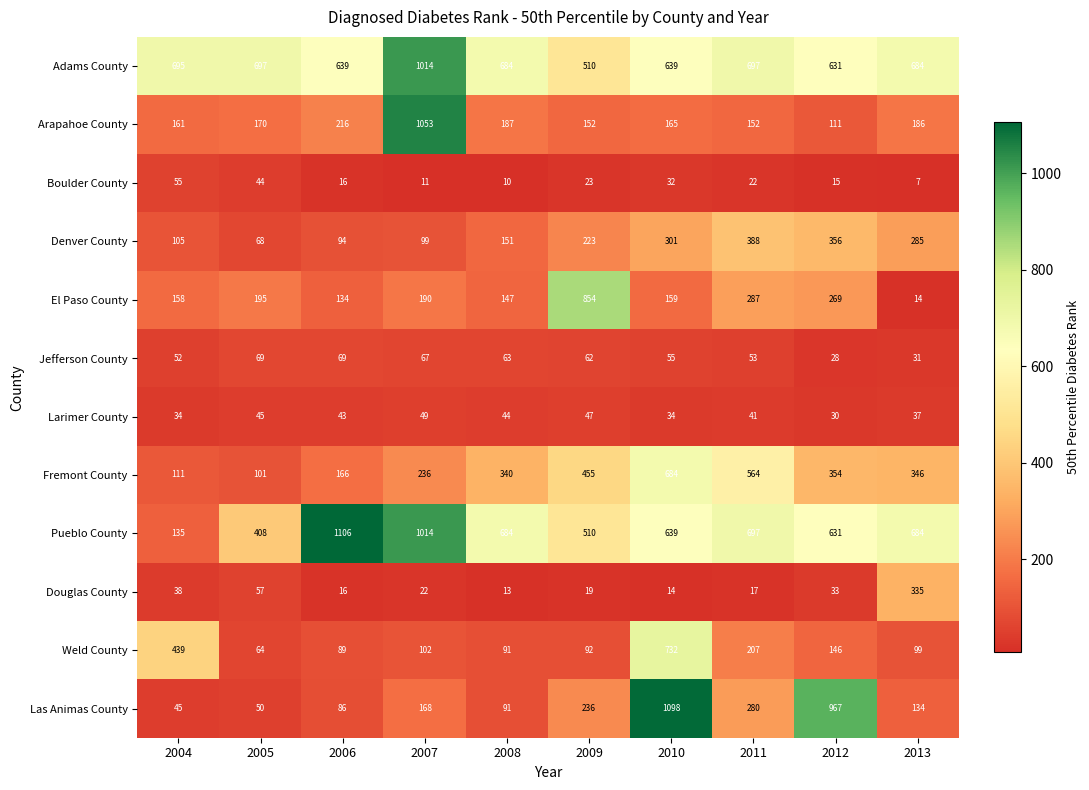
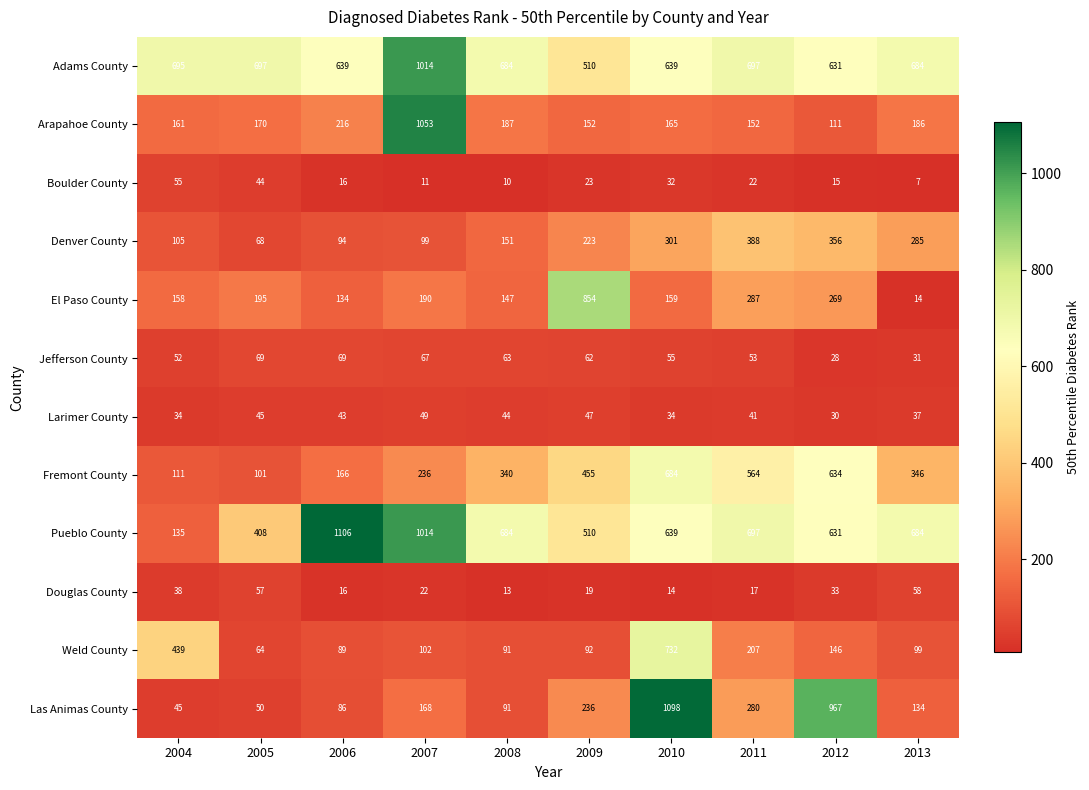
  {
    "Adams County": {
      "2004": 695,
      "2005": 697,
      "2006": 639,
      "2007": 1014,
      "2008": 684,
      "2009": 510,
      "2010": 639,
      "2011": 697,
      "2012": 631,
      "2013": 684
    },
    "Arapahoe County": {
      "2004": 161,
      "2005": 170,
      "2006": 216,
      "2007": 1053,
      "2008": 187,
      "2009": 152,
      "2010": 165,
      "2011": 152,
      "2012": 111,
      "2013": 186
    },
    "Boulder County": {
      "2004": 55,
      "2005": 44,
      "2006": 16,
      "2007": 11,
      "2008": 10,
      "2009": 23,
      "2010": 32,
      "2011": 22,
      "2012": 15,
      "2013": 7
    },
    "Denver County": {
      "2004": 105,
      "2005": 68,
      "2006": 94,
      "2007": 99,
      "2008": 151,
      "2009": 223,
      "2010": 301,
      "2011": 388,
      "2012": 356,
      "2013": 285
    },
    "El Paso County": {
      "2004": 158,
      "2005": 195,
      "2006": 134,
      "2007": 190,
      "2008": 147,
      "2009": 854,
      "2010": 159,
      "2011": 287,
      "2012": 269,
      "2013": 14
    },
    "Jefferson County": {
      "2004": 52,
      "2005": 69,
      "2006": 69,
      "2007": 67,
      "2008": 63,
      "2009": 62,
      "2010": 55,
      "2011": 53,
      "2012": 28,
      "2013": 31
    },
    "Larimer County": {
      "2004": 34,
      "2005": 45,
      "2006": 43,
      "2007": 49,
      "2008": 44,
      "2009": 47,
      "2010": 34,
      "2011": 41,
      "2012": 30,
      "2013": 37
    },
    "Fremont County": {
      "2004": 111,
      "2005": 101,
      "2006": 166,
      "2007": 236,
      "2008": 340,
      "2009": 455,
      "2010": 684,
      "2011": 564,
-     "2012": 354,
+     "2012": 634,
      "2013": 346
    },
    "Pueblo County": {
      "2004": 135,
      "2005": 408,
      "2006": 1106,
      "2007": 1014,
      "2008": 684,
      "2009": 510,
      "2010": 639,
      "2011": 697,
      "2012": 631,
      "2013": 684
    },
    "Douglas County": {
      "2004": 38,
      "2005": 57,
      "2006": 16,
      "2007": 22,
      "2008": 13,
      "2009": 19,
      "2010": 14,
      "2011": 17,
      "2012": 33,
-     "2013": 335
+     "2013": 58
    },
    "Weld County": {
      "2004": 439,
      "2005": 64,
      "2006": 89,
      "2007": 102,
      "2008": 91,
      "2009": 92,
      "2010": 732,
      "2011": 207,
      "2012": 146,
      "2013": 99
    },
    "Las Animas County": {
      "2004": 45,
      "2005": 50,
      "2006": 86,
      "2007": 168,
      "2008": 91,
      "2009": 236,
      "2010": 1098,
      "2011": 280,
      "2012": 967,
      "2013": 134
    }
  }
